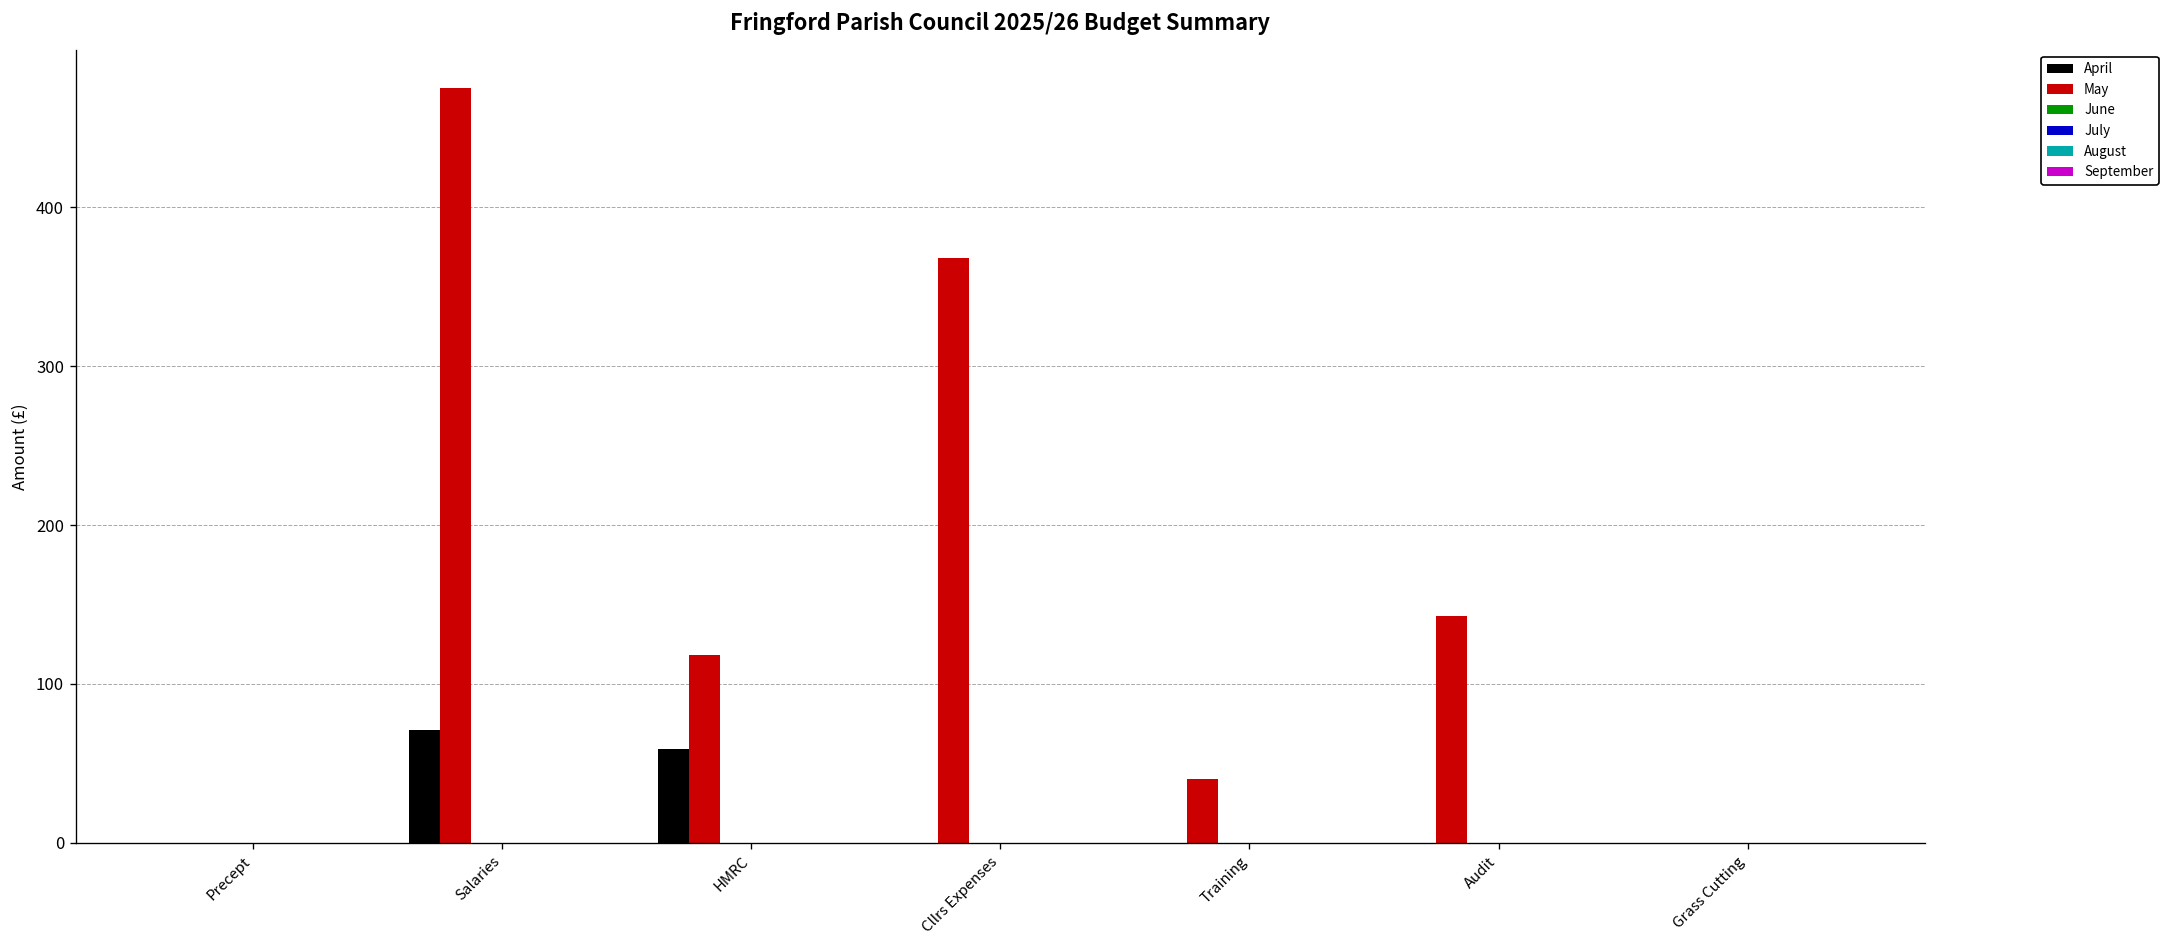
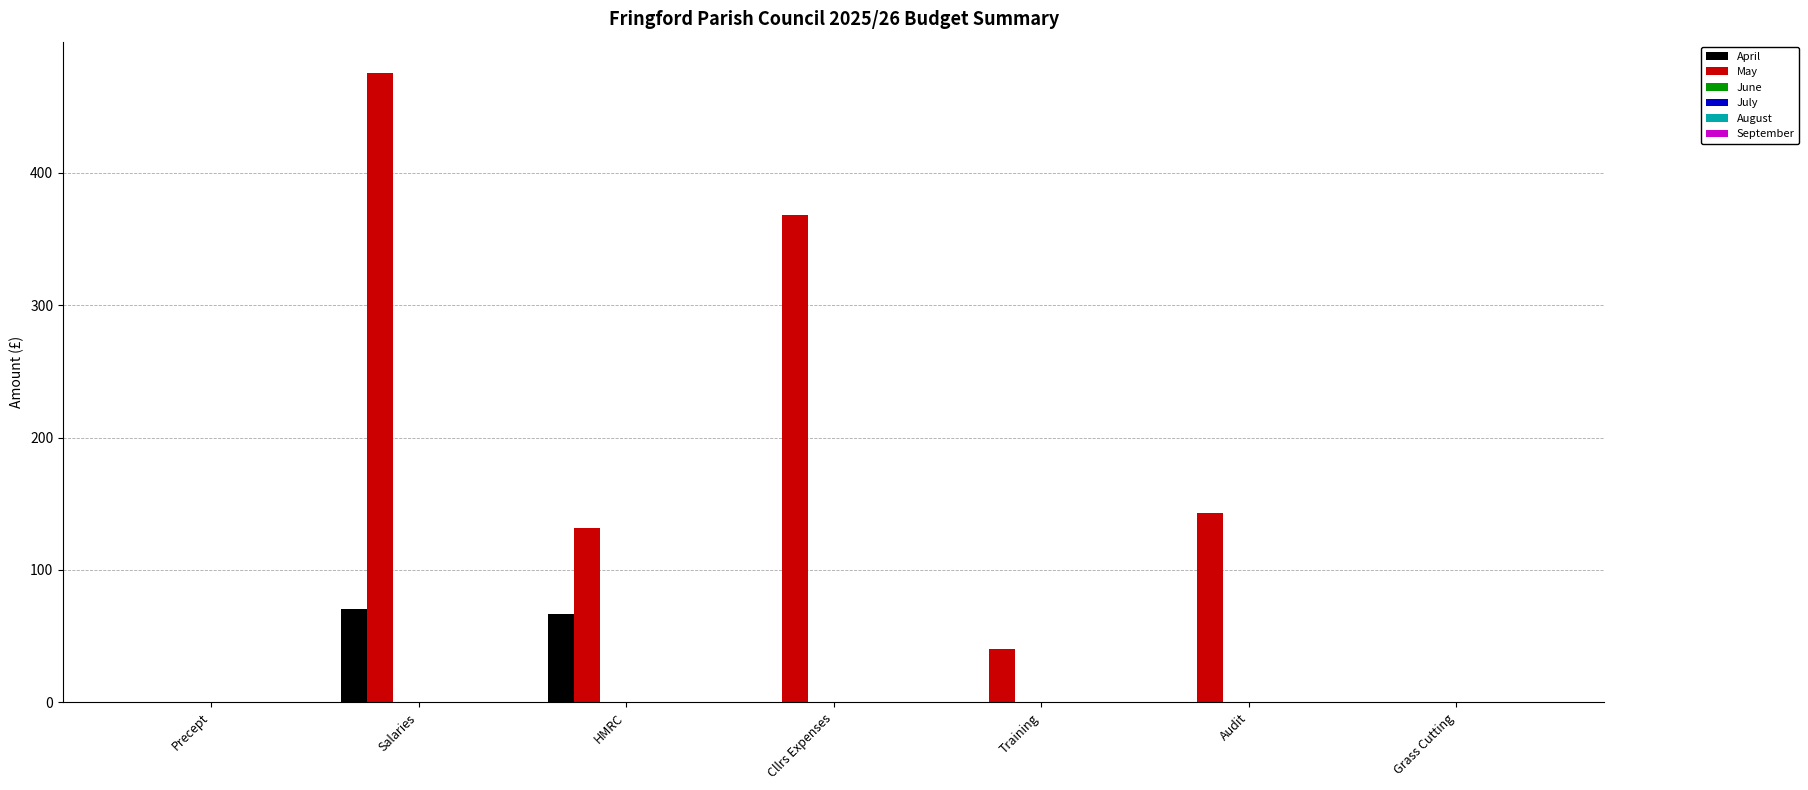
  {
    "April": {
      "Precept": 0,
      "Salaries": 71,
-     "HMRC": 59,
+     "HMRC": 67,
      "Cllrs Expenses": 0,
      "Training": 0,
      "Audit": 0,
      "Grass Cutting": 0
    },
    "May": {
      "Precept": 0,
      "Salaries": 475,
-     "HMRC": 118,
+     "HMRC": 132,
      "Cllrs Expenses": 368,
      "Training": 40,
      "Audit": 143,
      "Grass Cutting": 0
    },
    "June": {
      "Precept": 0,
      "Salaries": 0,
      "HMRC": 0,
      "Cllrs Expenses": 0,
      "Training": 0,
      "Audit": 0,
      "Grass Cutting": 0
    },
    "July": {
      "Precept": 0,
      "Salaries": 0,
      "HMRC": 0,
      "Cllrs Expenses": 0,
      "Training": 0,
      "Audit": 0,
      "Grass Cutting": 0
    },
    "August": {
      "Precept": 0,
      "Salaries": 0,
      "HMRC": 0,
      "Cllrs Expenses": 0,
      "Training": 0,
      "Audit": 0,
      "Grass Cutting": 0
    },
    "September": {
      "Precept": 0,
      "Salaries": 0,
      "HMRC": 0,
      "Cllrs Expenses": 0,
      "Training": 0,
      "Audit": 0,
      "Grass Cutting": 0
    }
  }
